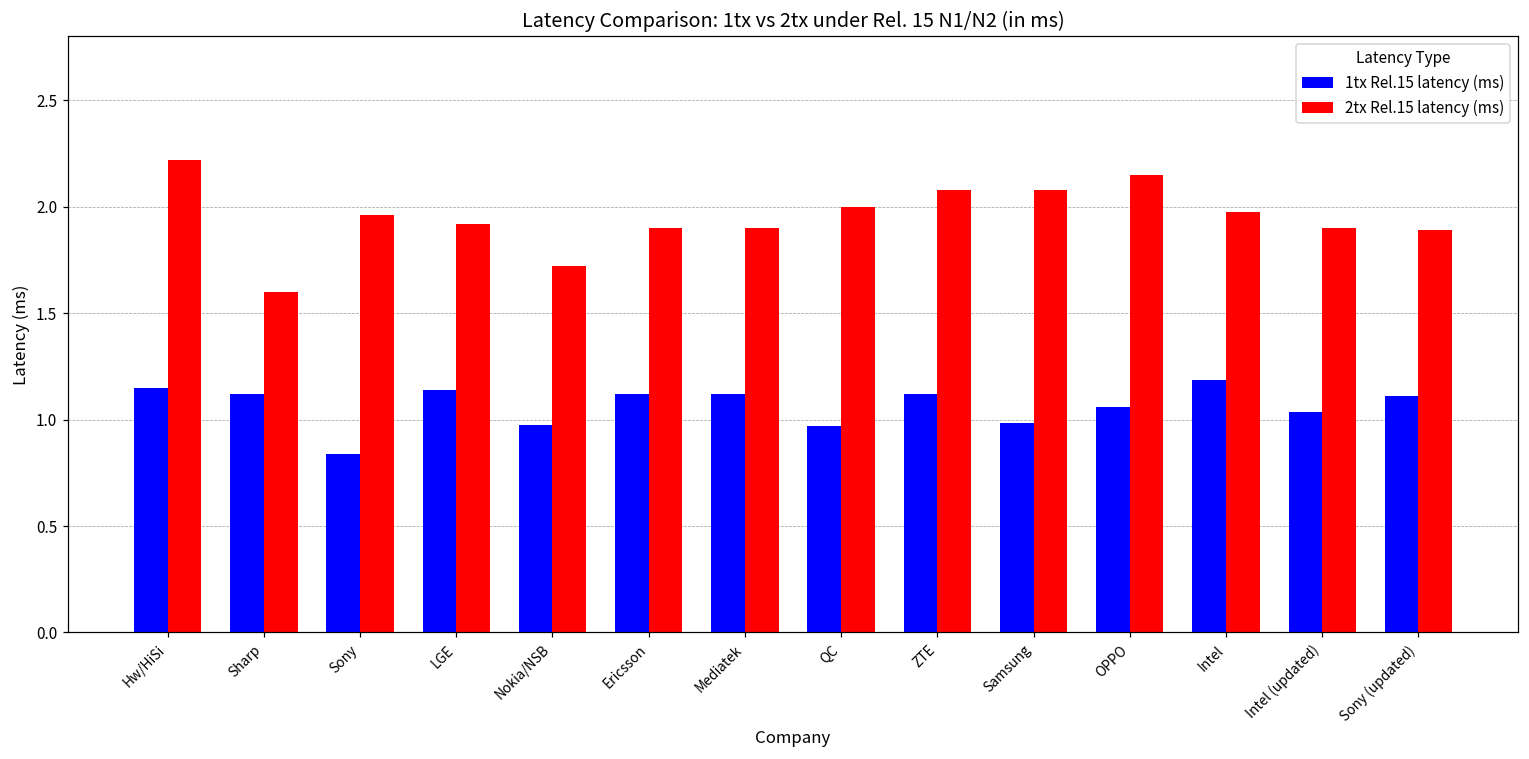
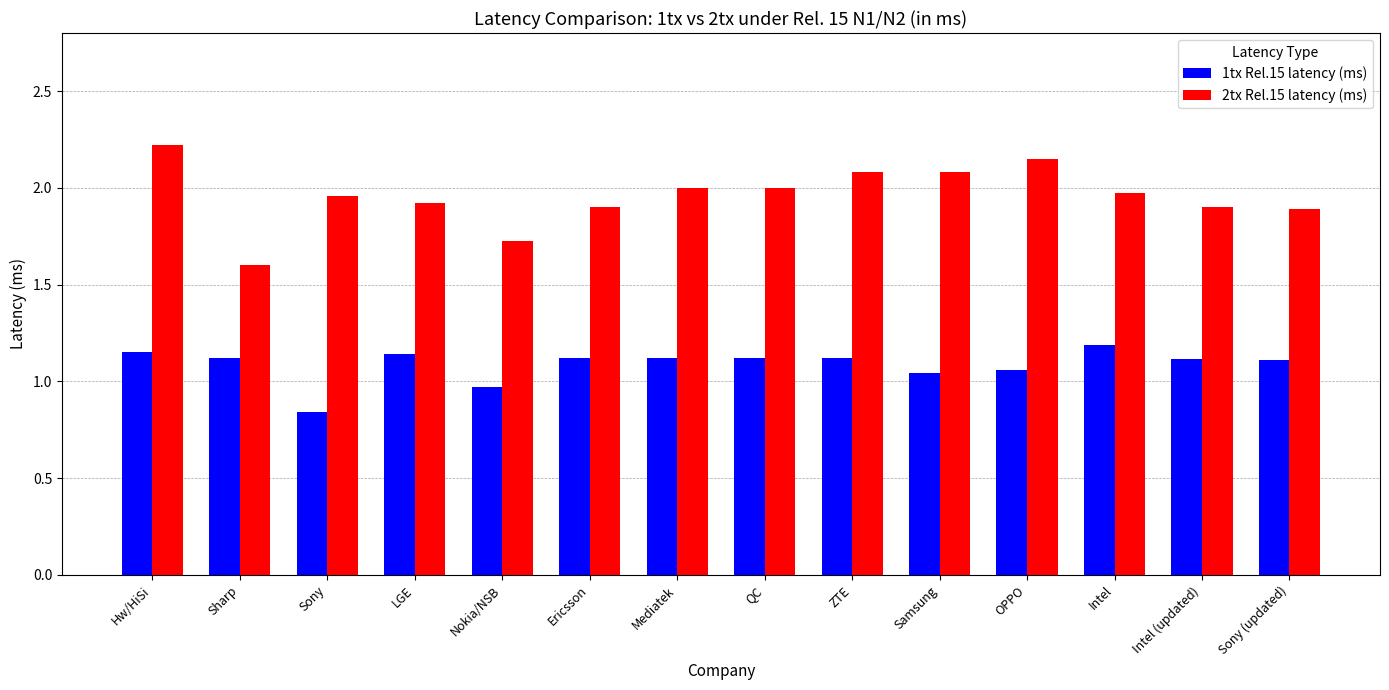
  {
    "1tx Rel.15 latency (ms)": {
      "Hw/HiSi": 1.15,
      "Sharp": 1.12,
      "Sony": 0.84,
      "LGE": 1.14,
      "Nokia/NSB": 0.97,
      "Ericsson": 1.12,
      "Mediatek": 1.12,
-     "QC": 0.97,
+     "QC": 1.12,
      "ZTE": 1.12,
-     "Samsung": 0.98,
+     "Samsung": 1.05,
      "OPPO": 1.06,
      "Intel": 1.19,
-     "Intel (updated)": 1.03,
+     "Intel (updated)": 1.12,
      "Sony (updated)": 1.11
    },
    "2tx Rel.15 latency (ms)": {
      "Hw/HiSi": 2.22,
      "Sharp": 1.6,
      "Sony": 1.96,
      "LGE": 1.92,
      "Nokia/NSB": 1.72,
      "Ericsson": 1.9,
-     "Mediatek": 1.9,
+     "Mediatek": 2.0,
      "QC": 2.0,
      "ZTE": 2.08,
      "Samsung": 2.08,
      "OPPO": 2.15,
      "Intel": 1.97,
      "Intel (updated)": 1.9,
      "Sony (updated)": 1.9
    }
  }
